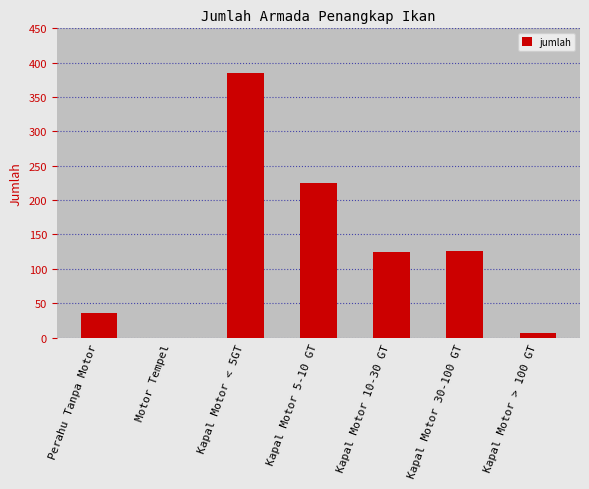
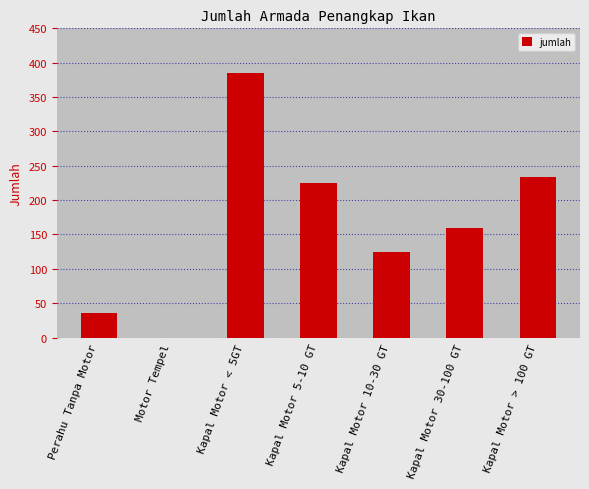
  {
    "Perahu Tanpa Motor": 40,
    "Motor Tempel": 0,
    "Kapal Motor < 5GT": 390,
    "Kapal Motor 5-10 GT": 230,
    "Kapal Motor 10-30 GT": 130,
-   "Kapal Motor 30-100 GT": 130,
-   "Kapal Motor > 100 GT": 10
+   "Kapal Motor 30-100 GT": 160,
+   "Kapal Motor > 100 GT": 230
  }
